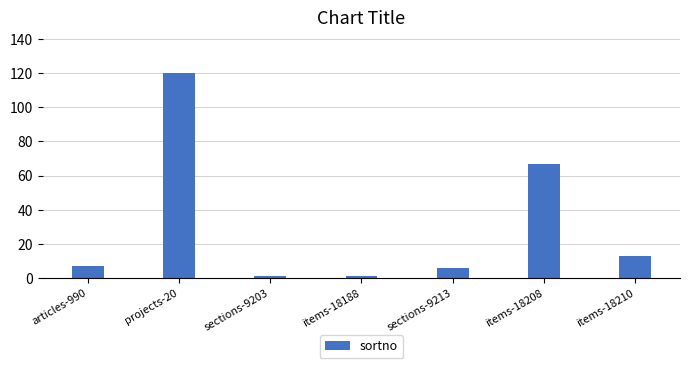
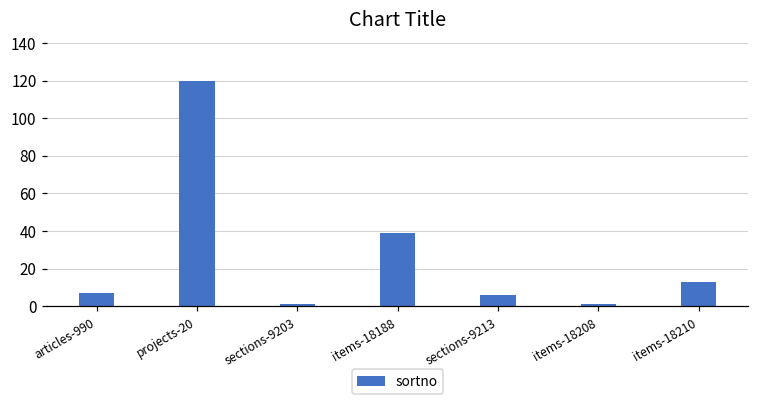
  {
    "articles-990": 7,
    "projects-20": 120,
-   "items-18188": 1,
+   "items-18188": 39,
    "sections-9213": 6,
-   "items-18208": 67,
+   "items-18208": 1,
    "items-18210": 13
  }
